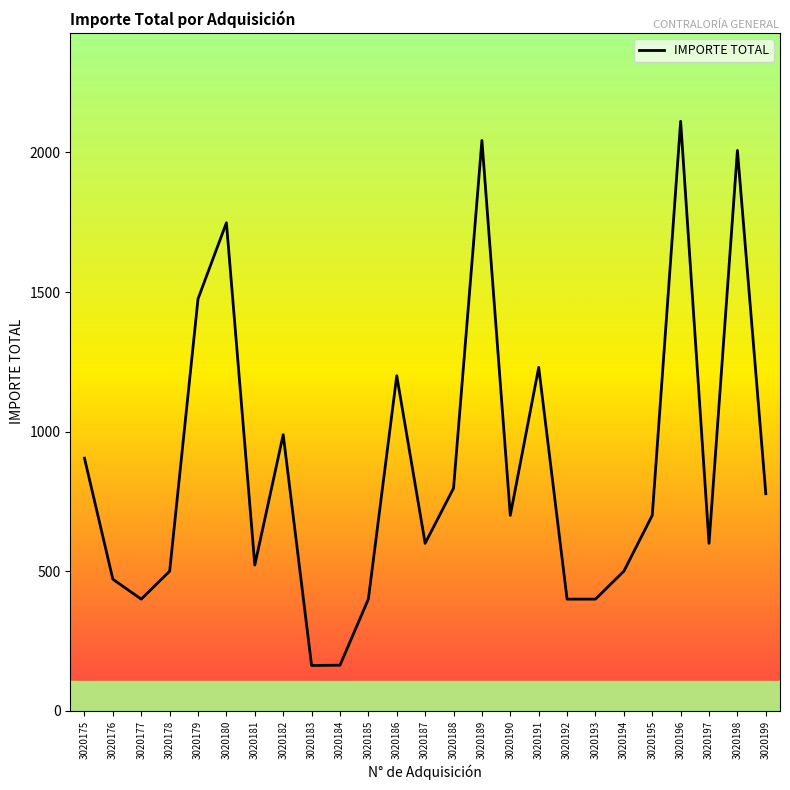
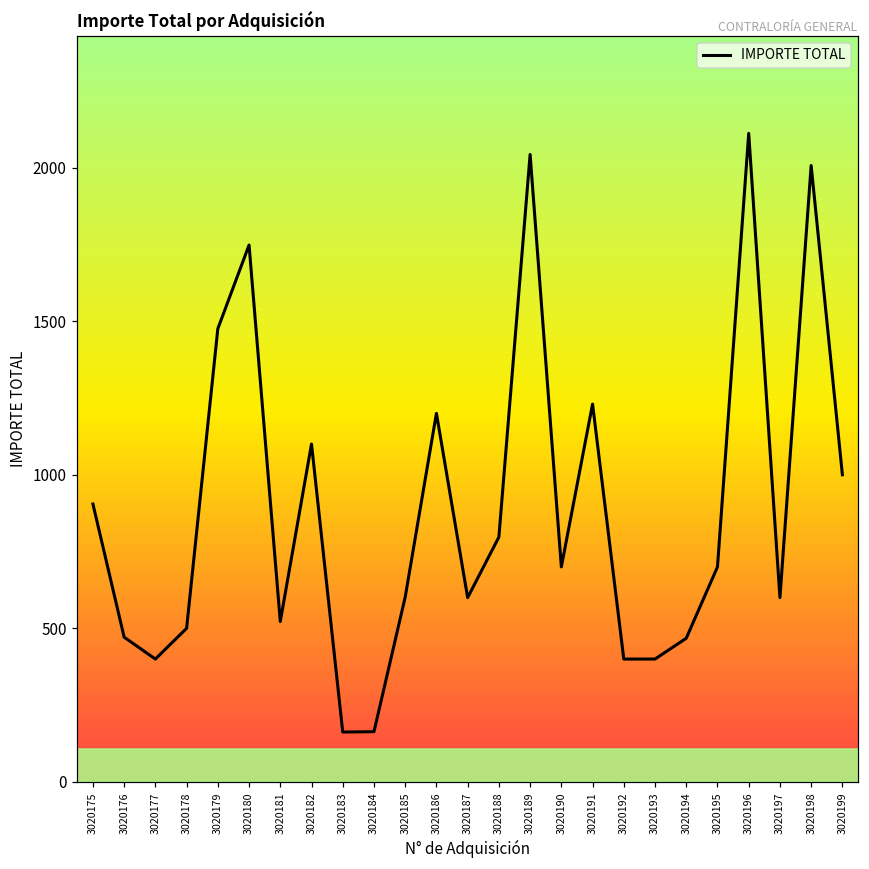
  {
    "3020175": 900,
    "3020176": 470,
    "3020177": 400,
    "3020178": 500,
    "3020179": 1480,
    "3020180": 1750,
    "3020181": 520,
-   "3020182": 990,
+   "3020182": 1100,
    "3020183": 160,
    "3020184": 160,
-   "3020185": 400,
+   "3020185": 600,
    "3020186": 1200,
    "3020187": 600,
    "3020188": 800,
    "3020189": 2040,
    "3020190": 700,
    "3020191": 1230,
    "3020192": 400,
    "3020193": 400,
-   "3020194": 500,
+   "3020194": 470,
    "3020195": 700,
    "3020196": 2110,
    "3020197": 600,
    "3020198": 2010,
-   "3020199": 780
+   "3020199": 1000
  }
